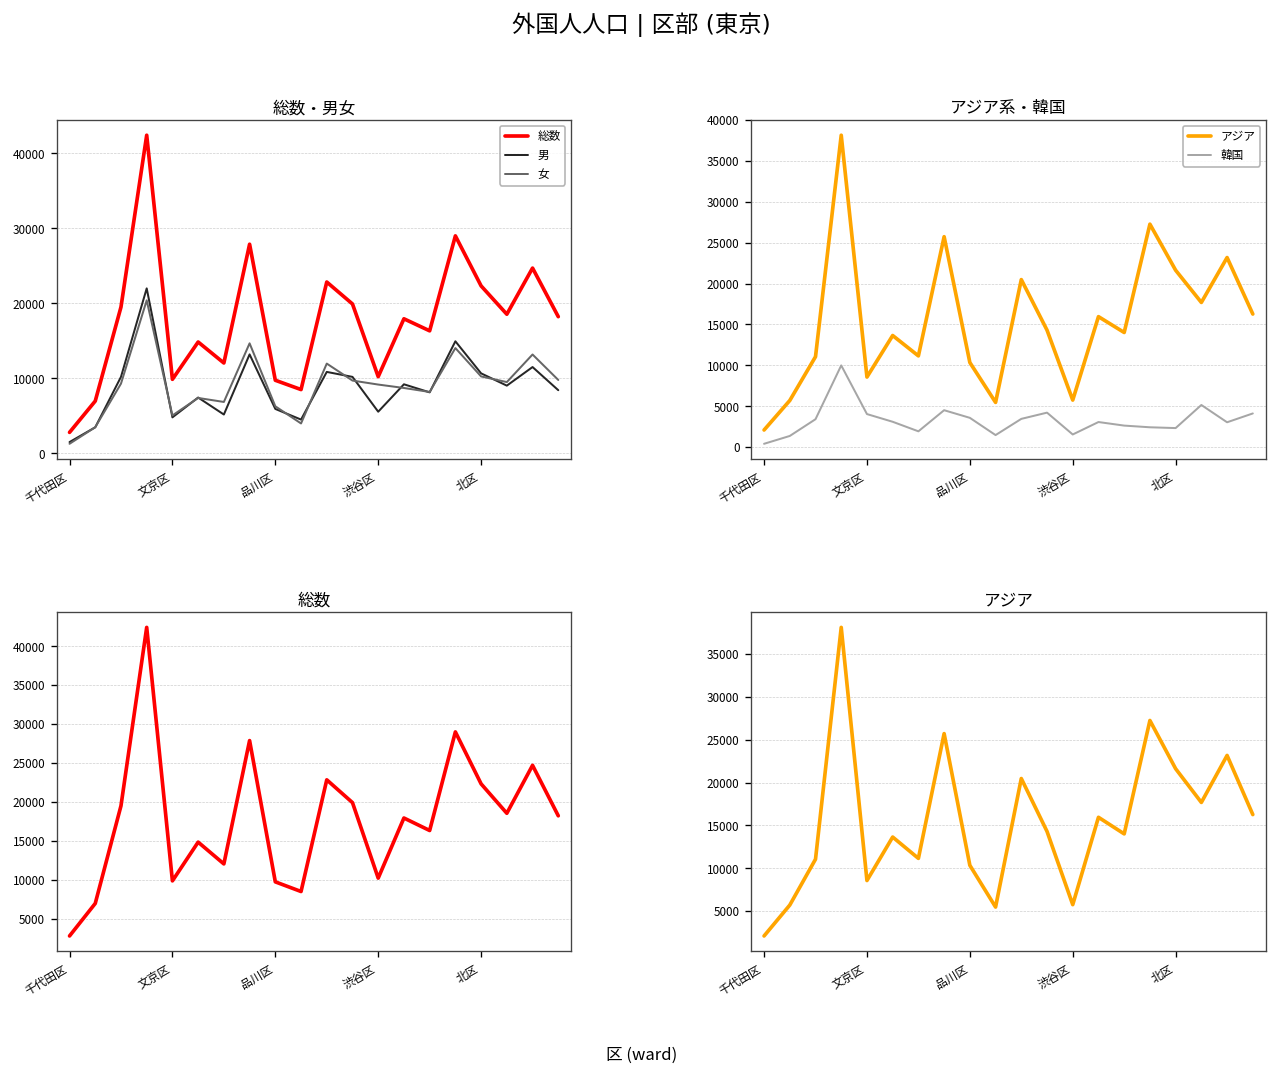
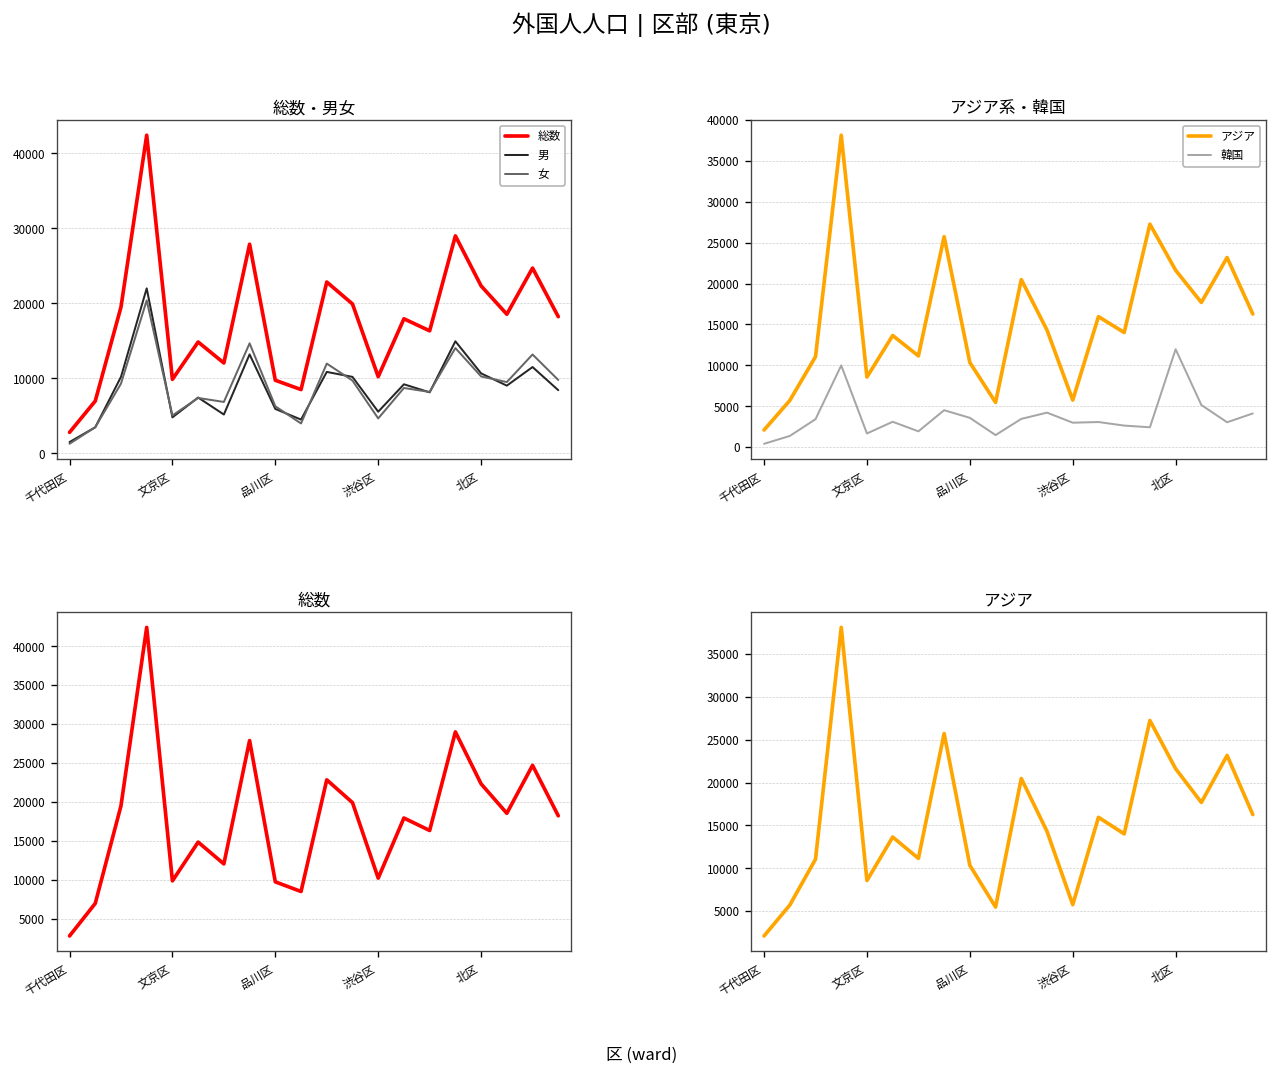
  {
    "総数・男女": {
      "総数": {
        "千代田区": 3000,
        "文京区": 10000,
        "品川区": 10000,
        "渋谷区": 10000,
        "北区": 22000
      },
      "男": {
        "渋谷区": 6000,
        "北区": 11000
      },
      "女": {
-       "渋谷区": 9000,
+       "渋谷区": 5000,
        "北区": 10000
      }
    },
    "アジア系・韓国": {
      "アジア": {
        "千代田区": 2000,
        "文京区": 9000,
        "品川区": 10000,
        "渋谷区": 6000,
        "北区": 22000
      },
      "韓国": {
        "千代田区": 0,
-       "文京区": 4000,
+       "文京区": 2000,
        "品川区": 4000,
-       "渋谷区": 2000,
-       "北区": 2000
+       "渋谷区": 3000,
+       "北区": 12000
      }
    },
    "総数": {
      "千代田区": 3000,
      "文京区": 10000,
      "品川区": 10000,
      "渋谷区": 10000,
      "北区": 22000
    },
    "アジア": {
      "千代田区": 2000,
      "文京区": 9000,
      "品川区": 10000,
      "渋谷区": 6000,
      "北区": 22000
    }
  }
